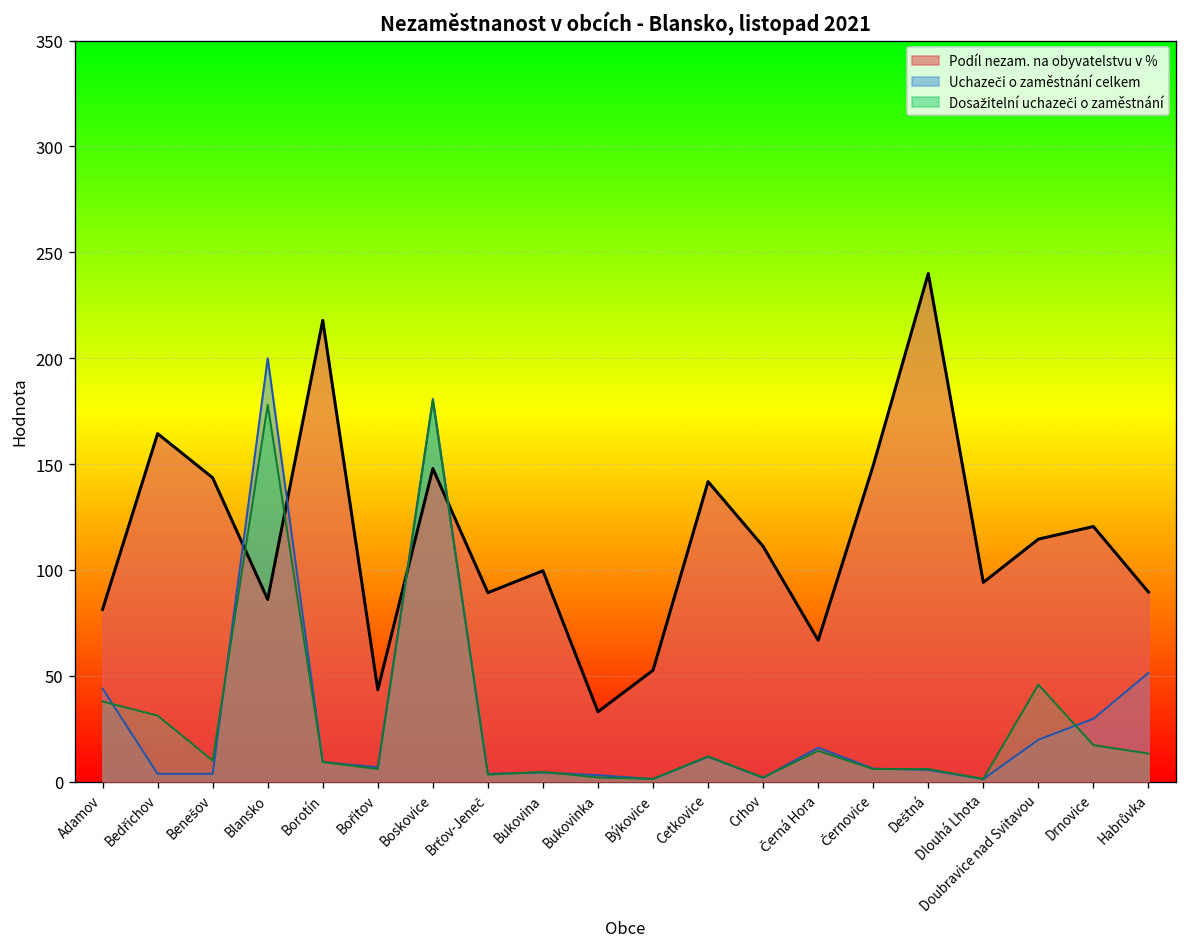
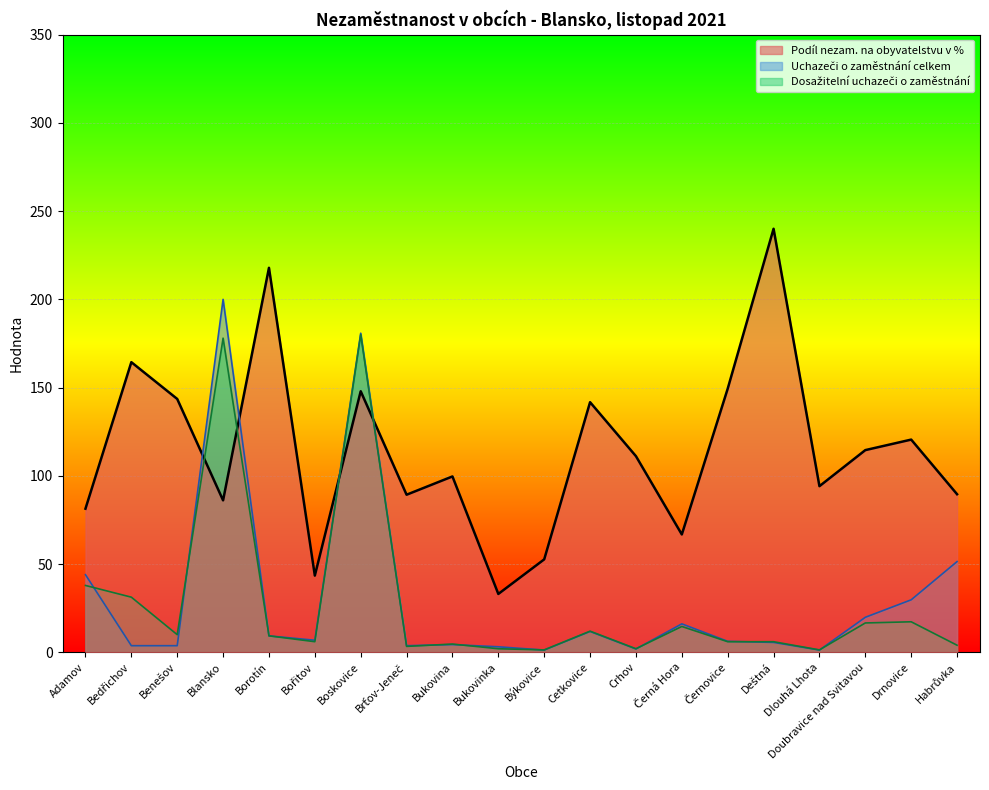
  {
    "Podíl nezam. na obyvatelstvu v %": {
      "Adamov": 81,
      "Bedřichov": 164,
      "Benešov": 144,
      "Blansko": 86,
      "Borotín": 218,
      "Bořitov": 43,
      "Boskovice": 148,
      "Brťov-Jeneč": 89,
      "Bukovina": 100,
      "Bukovinka": 33,
      "Býkovice": 53,
      "Cetkovice": 142,
      "Crhov": 111,
      "Černá Hora": 67,
      "Černovice": 149,
      "Deštná": 240,
      "Dlouhá Lhota": 94,
      "Doubravice nad Svitavou": 115,
      "Drnovice": 121,
      "Habrůvka": 90
    },
    "Uchazeči o zaměstnání celkem": {
      "Adamov": 44,
      "Bedřichov": 4,
      "Benešov": 4,
      "Blansko": 200,
      "Černá Hora": 16,
      "Doubravice nad Svitavou": 20,
      "Drnovice": 30,
      "Habrůvka": 51
    },
    "Dosažitelní uchazeči o zaměstnání": {
      "Adamov": 38,
      "Bedřichov": 31,
      "Benešov": 10,
      "Blansko": 178,
      "Černá Hora": 15,
-     "Doubravice nad Svitavou": 46,
+     "Doubravice nad Svitavou": 17,
      "Drnovice": 17,
-     "Habrůvka": 13
+     "Habrůvka": 4
    }
  }
